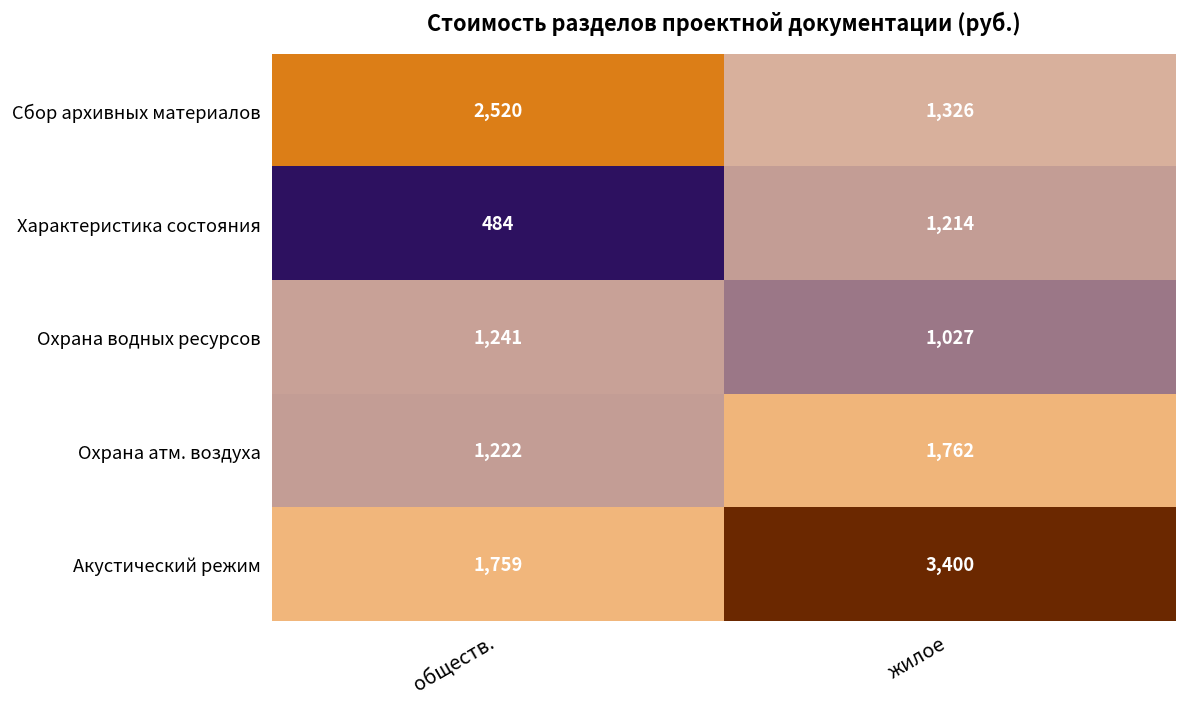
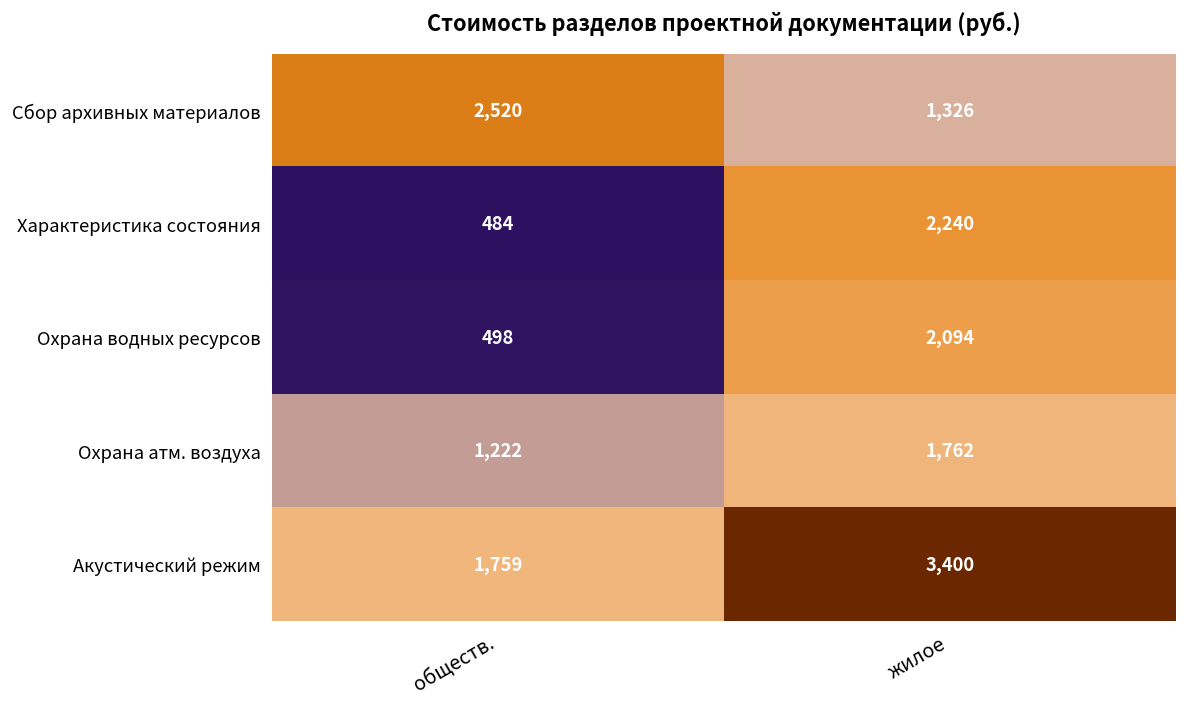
  {
    "Сбор архивных материалов": {
      "обществ.": "2,520",
      "жилое": "1,326"
    },
    "Характеристика состояния": {
      "обществ.": "484",
-     "жилое": "1,214"
+     "жилое": "2,240"
    },
    "Охрана водных ресурсов": {
-     "обществ.": "1,241",
-     "жилое": "1,027"
+     "обществ.": "498",
+     "жилое": "2,094"
    },
    "Охрана атм. воздуха": {
      "обществ.": "1,222",
      "жилое": "1,762"
    },
    "Акустический режим": {
      "обществ.": "1,759",
      "жилое": "3,400"
    }
  }
